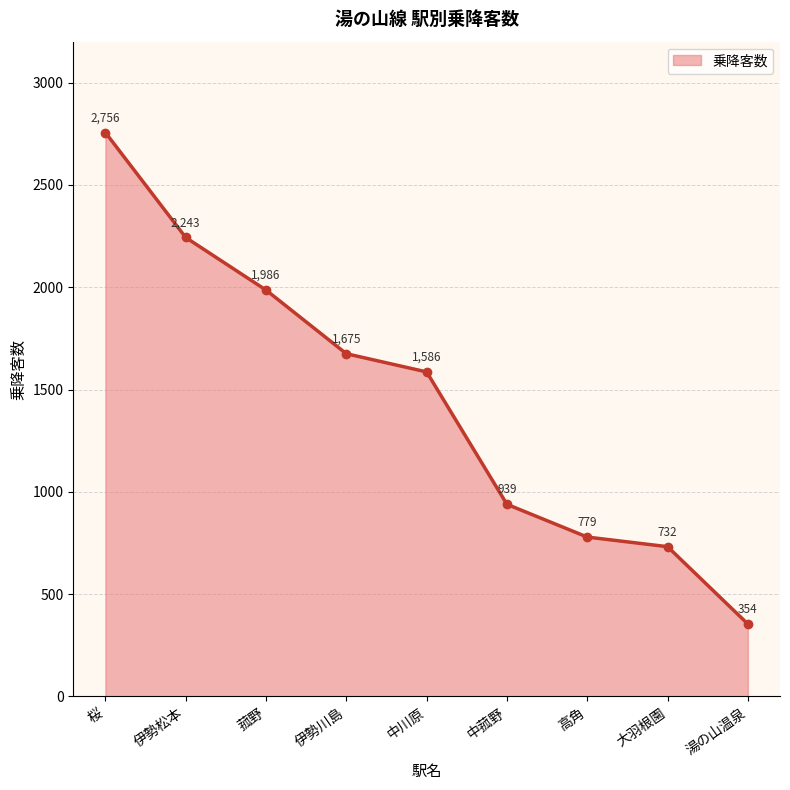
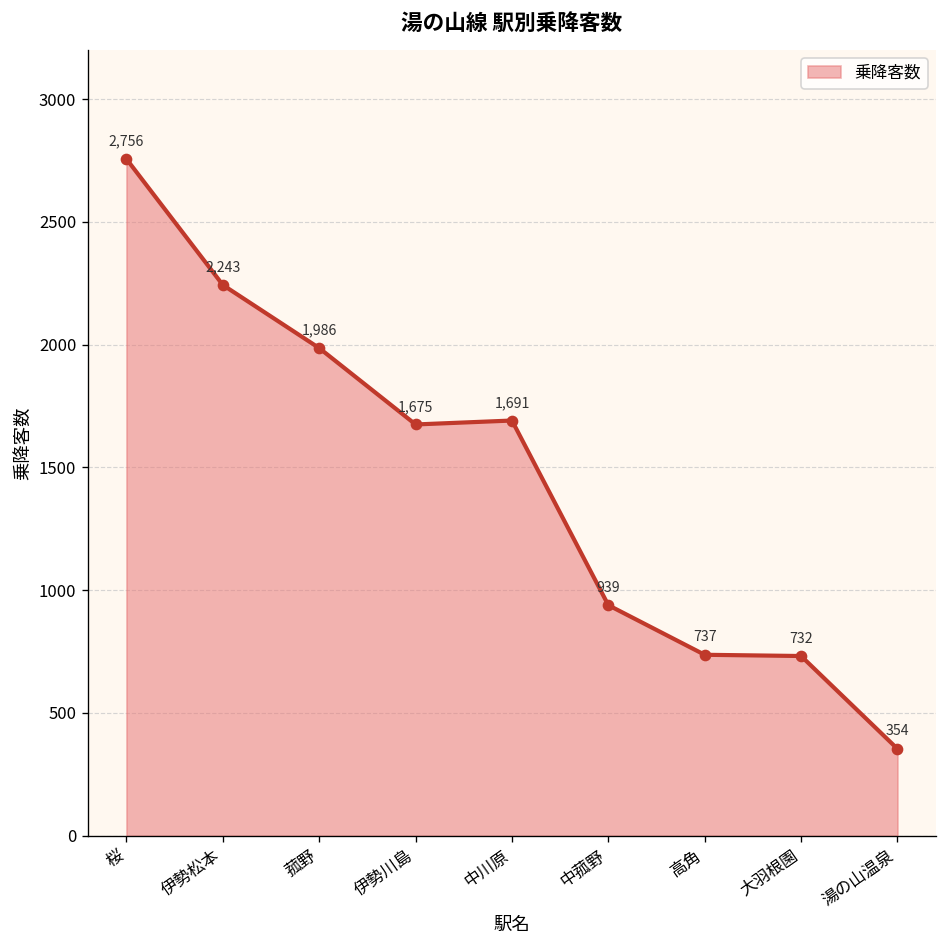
  {
    "桜": "2,756",
    "伊勢松本": "2,243",
    "菰野": "1,986",
    "伊勢川島": "1,675",
-   "中川原": "1,586",
+   "中川原": "1,691",
    "中菰野": "939",
-   "高角": "779",
+   "高角": "737",
    "大羽根園": "732",
    "湯の山温泉": "354"
  }
